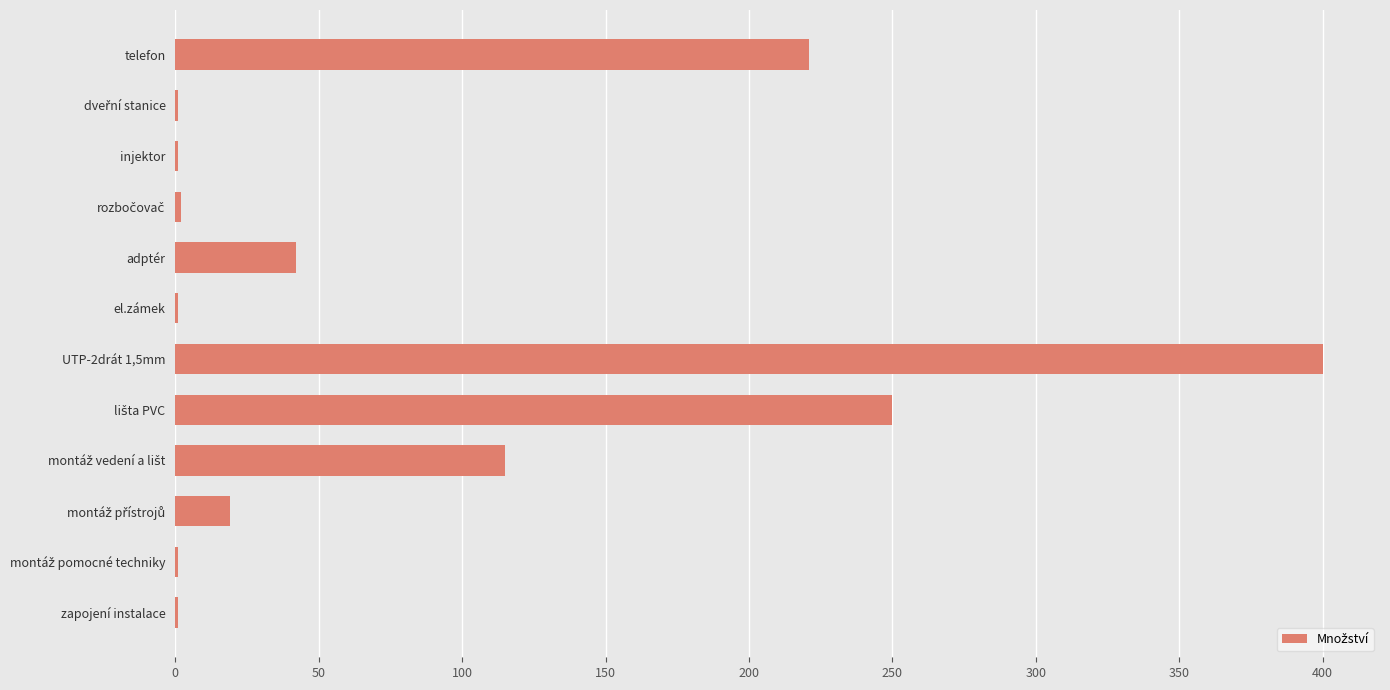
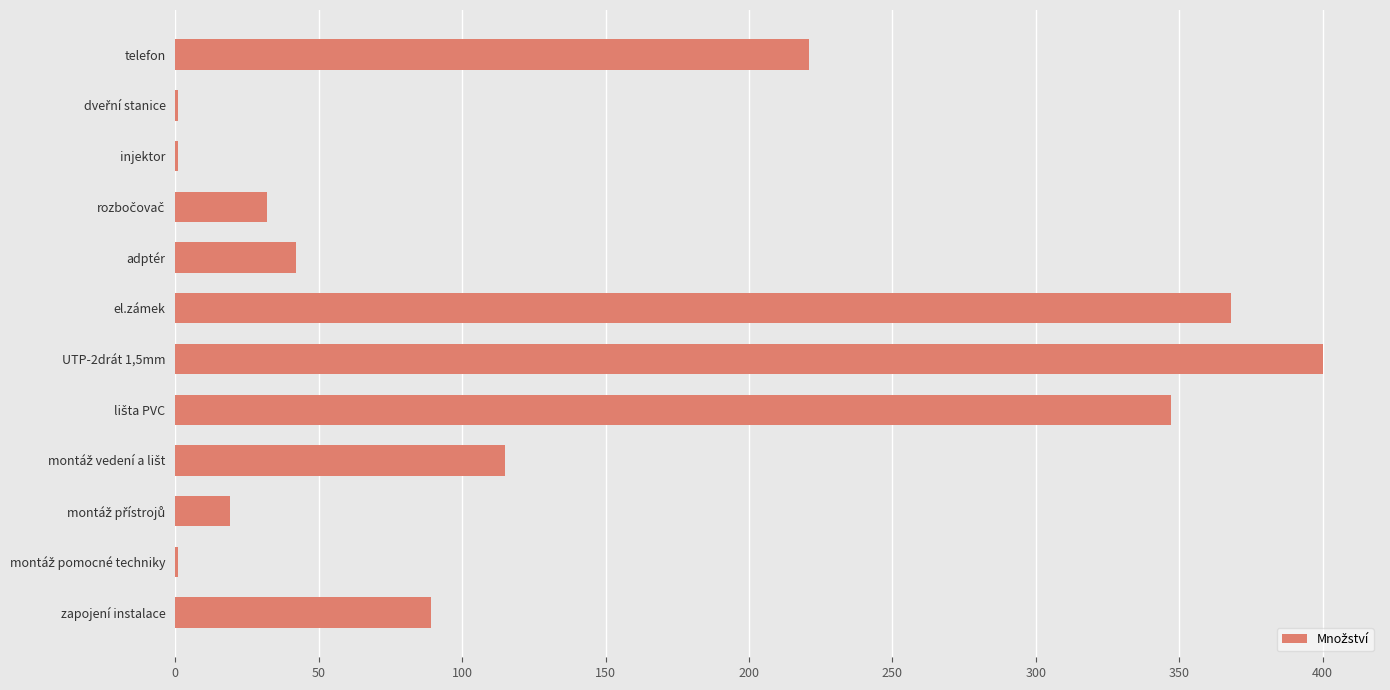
  {
    "telefon": 221,
    "dveřní stanice": 1,
    "injektor": 1,
-   "rozbočovač": 2,
+   "rozbočovač": 32,
    "adptér": 42,
-   "el.zámek": 1,
+   "el.zámek": 368,
    "UTP-2drát 1,5mm": 400,
-   "lišta PVC": 250,
+   "lišta PVC": 347,
    "montáž vedení a lišt": 115,
    "montáž přístrojů": 19,
    "montáž pomocné techniky": 1,
-   "zapojení instalace": 1
+   "zapojení instalace": 89
  }
